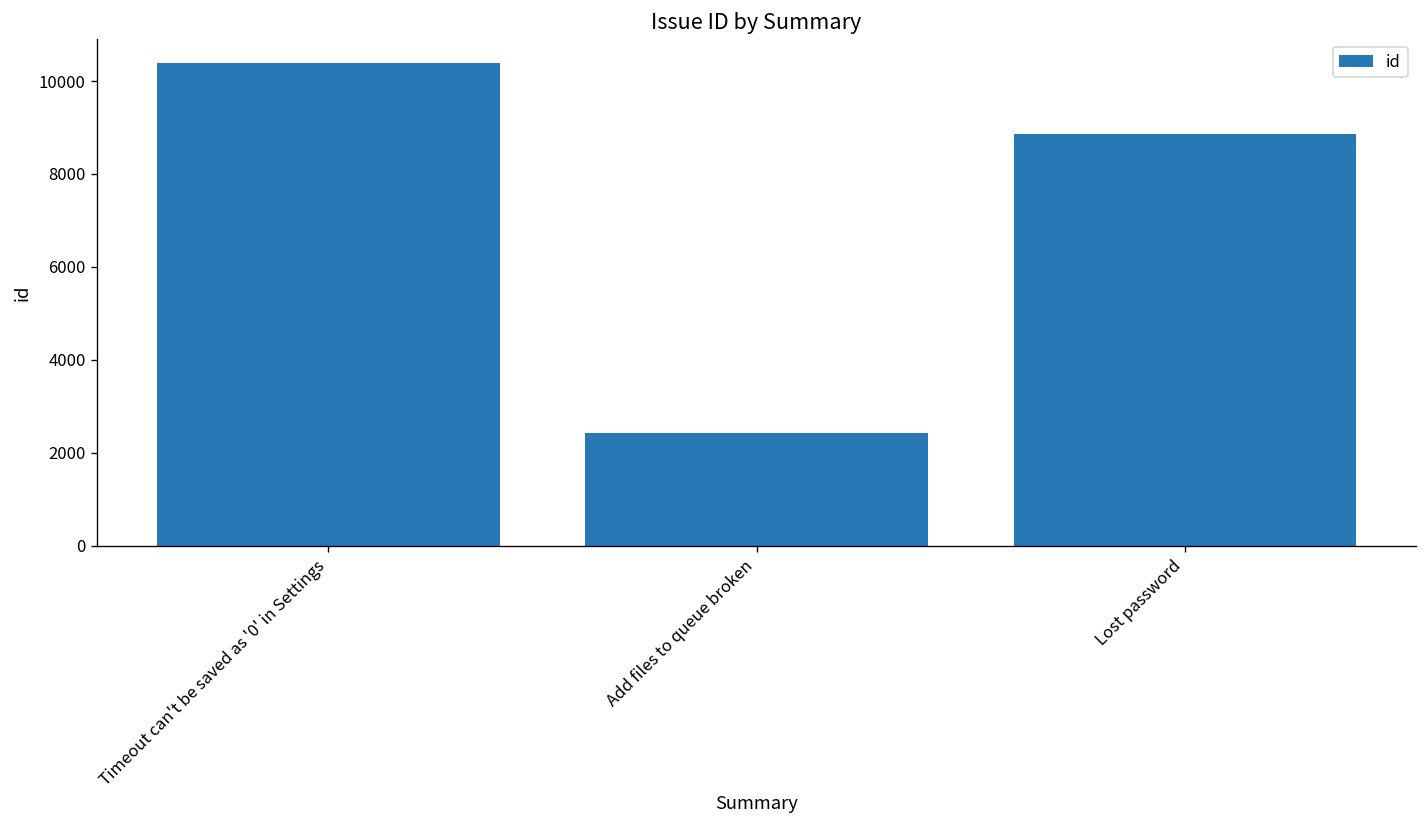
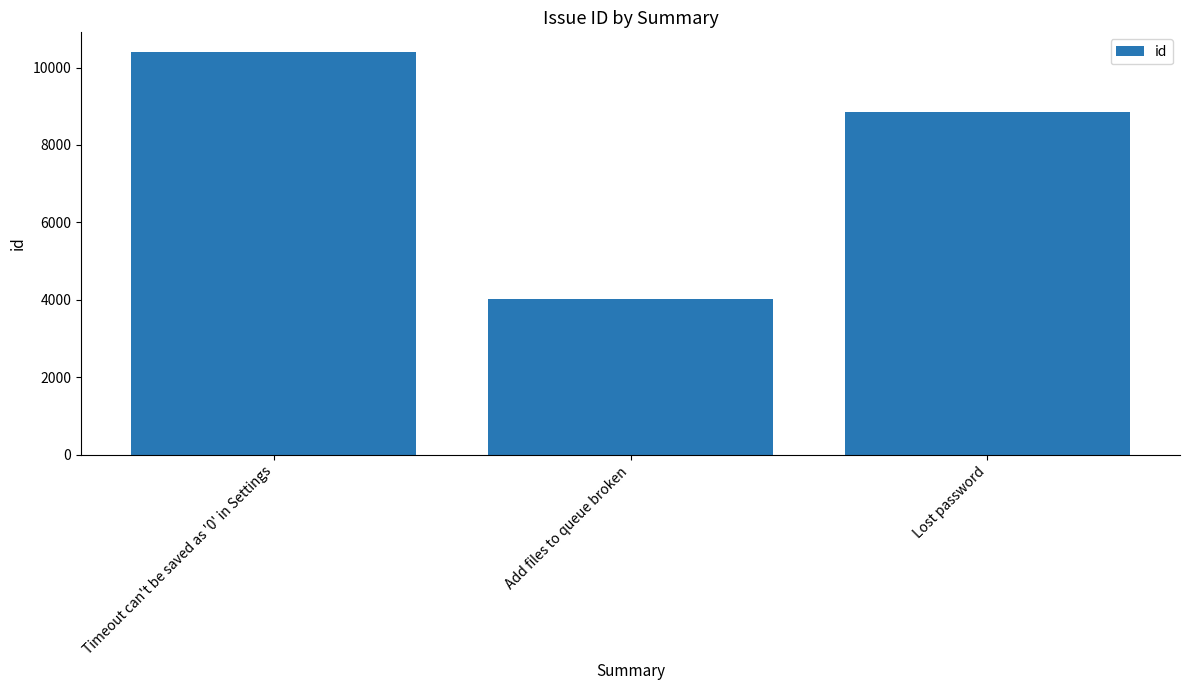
  {
    "Timeout can't be saved as '0' in Settings": 10400,
-   "Add files to queue broken": 2400,
+   "Add files to queue broken": 4000,
    "Lost password": 8900
  }
